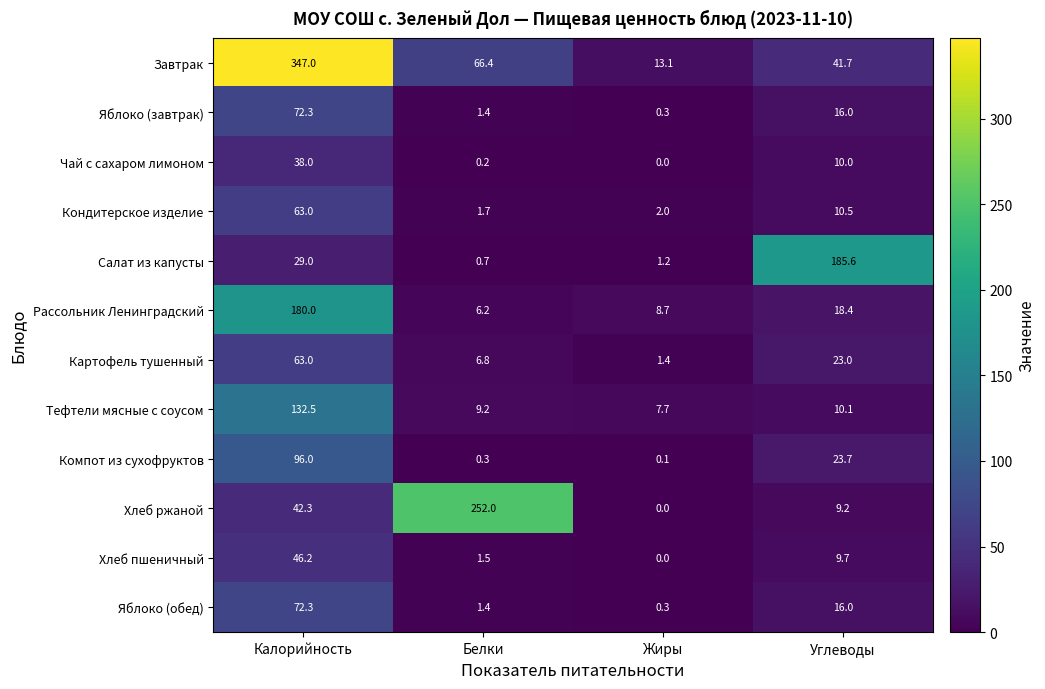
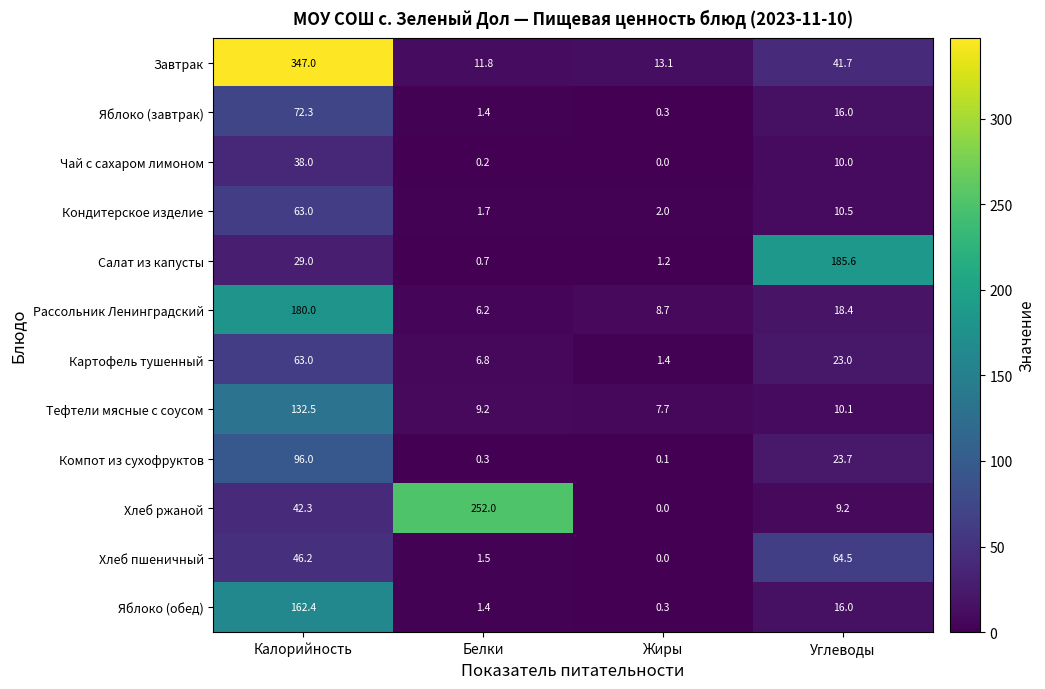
  {
    "Завтрак": {
      "Калорийность": 347.0,
-     "Белки": 66.4,
+     "Белки": 11.8,
      "Жиры": 13.1,
      "Углеводы": 41.7
    },
    "Яблоко (завтрак)": {
      "Калорийность": 72.3,
      "Белки": 1.4,
      "Жиры": 0.3,
      "Углеводы": 16.0
    },
    "Чай с сахаром лимоном": {
      "Калорийность": 38.0,
      "Белки": 0.2,
      "Жиры": 0.0,
      "Углеводы": 10.0
    },
    "Кондитерское изделие": {
      "Калорийность": 63.0,
      "Белки": 1.7,
      "Жиры": 2.0,
      "Углеводы": 10.5
    },
    "Салат из капусты": {
      "Калорийность": 29.0,
      "Белки": 0.7,
      "Жиры": 1.2,
      "Углеводы": 185.6
    },
    "Рассольник Ленинградский": {
      "Калорийность": 180.0,
      "Белки": 6.2,
      "Жиры": 8.7,
      "Углеводы": 18.4
    },
    "Картофель тушенный": {
      "Калорийность": 63.0,
      "Белки": 6.8,
      "Жиры": 1.4,
      "Углеводы": 23.0
    },
    "Тефтели мясные с соусом": {
      "Калорийность": 132.5,
      "Белки": 9.2,
      "Жиры": 7.7,
      "Углеводы": 10.1
    },
    "Компот из сухофруктов": {
      "Калорийность": 96.0,
      "Белки": 0.3,
      "Жиры": 0.1,
      "Углеводы": 23.7
    },
    "Хлеб ржаной": {
      "Калорийность": 42.3,
      "Белки": 252.0,
      "Жиры": 0.0,
      "Углеводы": 9.2
    },
    "Хлеб пшеничный": {
      "Калорийность": 46.2,
      "Белки": 1.5,
      "Жиры": 0.0,
-     "Углеводы": 9.7
+     "Углеводы": 64.5
    },
    "Яблоко (обед)": {
-     "Калорийность": 72.3,
+     "Калорийность": 162.4,
      "Белки": 1.4,
      "Жиры": 0.3,
      "Углеводы": 16.0
    }
  }
